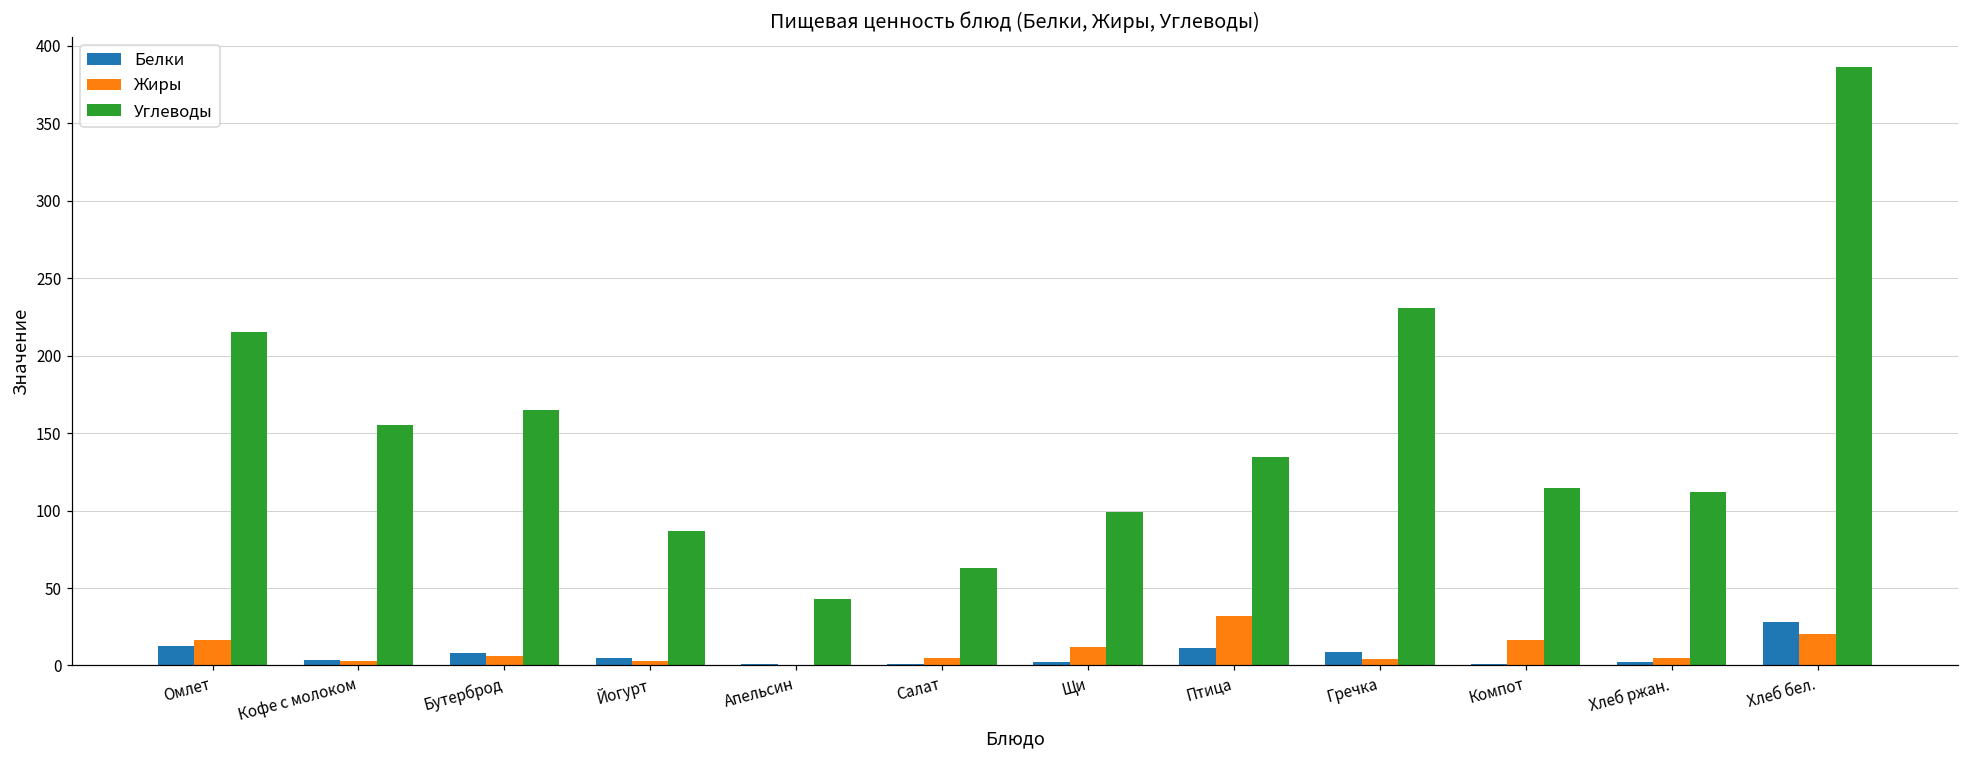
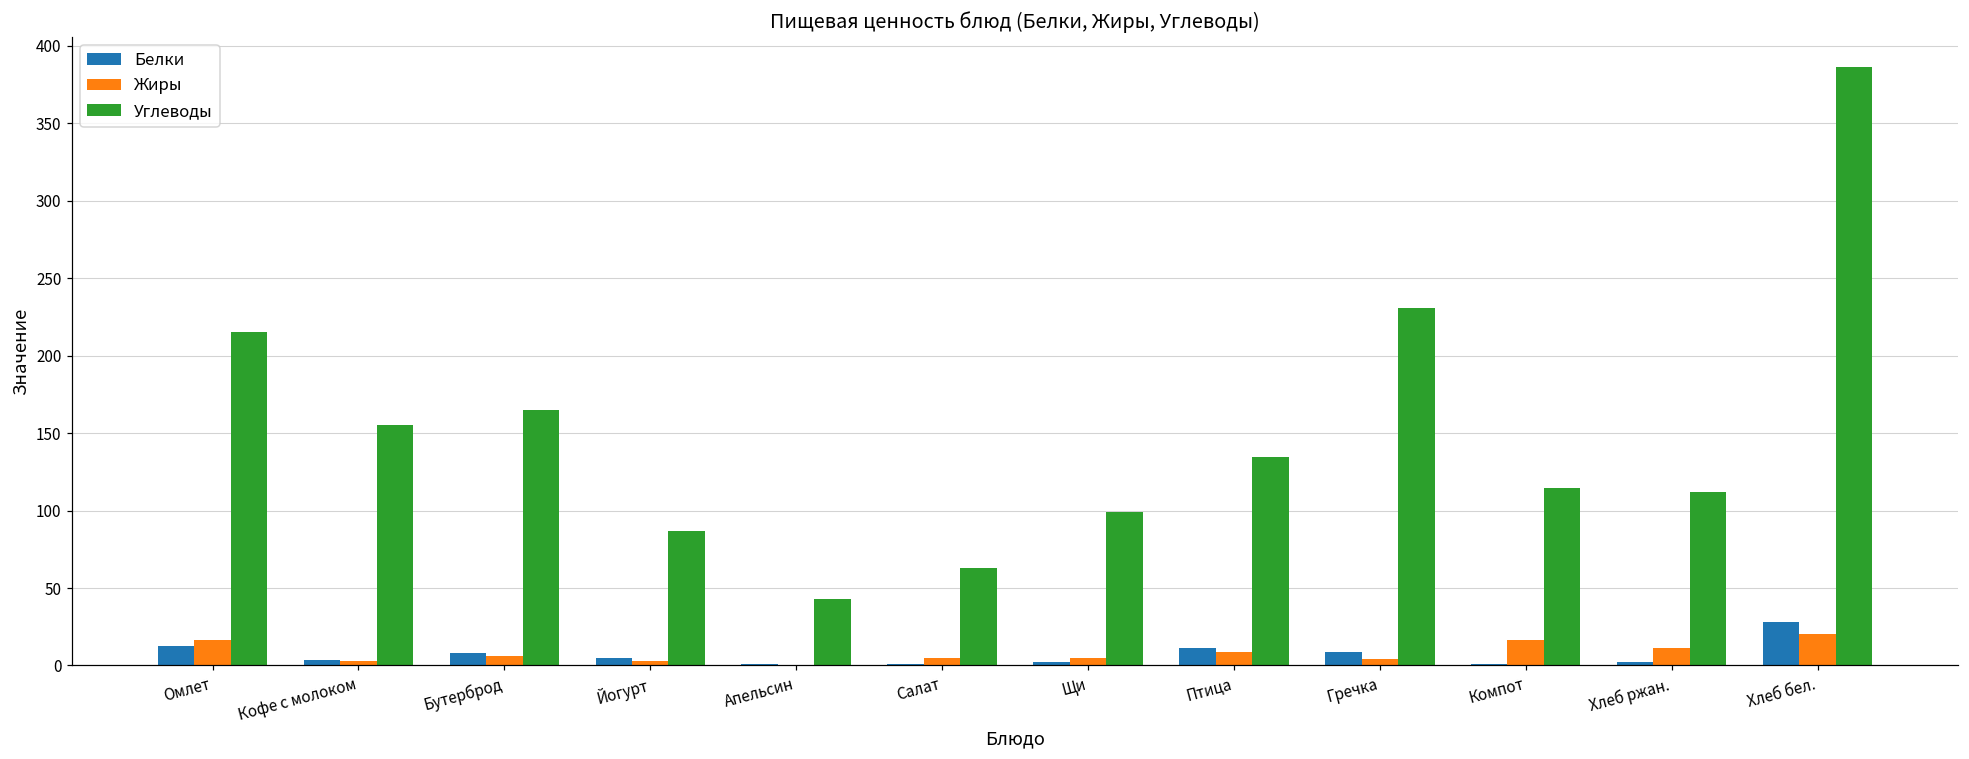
  {
    "Белки": {
      "Омлет": 13,
      "Кофе с молоком": 4,
      "Бутерброд": 8,
      "Йогурт": 5,
      "Щи": 2,
      "Птица": 12,
      "Гречка": 9,
      "Хлеб ржан.": 2,
      "Хлеб бел.": 28
    },
    "Жиры": {
      "Омлет": 16,
      "Кофе с молоком": 3,
      "Бутерброд": 6,
      "Йогурт": 3,
      "Салат": 5,
-     "Щи": 12,
-     "Птица": 32,
+     "Щи": 5,
+     "Птица": 9,
      "Гречка": 4,
      "Компот": 17,
-     "Хлеб ржан.": 5,
+     "Хлеб ржан.": 11,
      "Хлеб бел.": 20
    },
    "Углеводы": {
      "Омлет": 215,
      "Кофе с молоком": 155,
      "Бутерброд": 165,
      "Йогурт": 87,
      "Апельсин": 43,
      "Салат": 63,
      "Щи": 99,
      "Птица": 135,
      "Гречка": 231,
      "Компот": 115,
      "Хлеб ржан.": 112,
      "Хлеб бел.": 386
    }
  }
